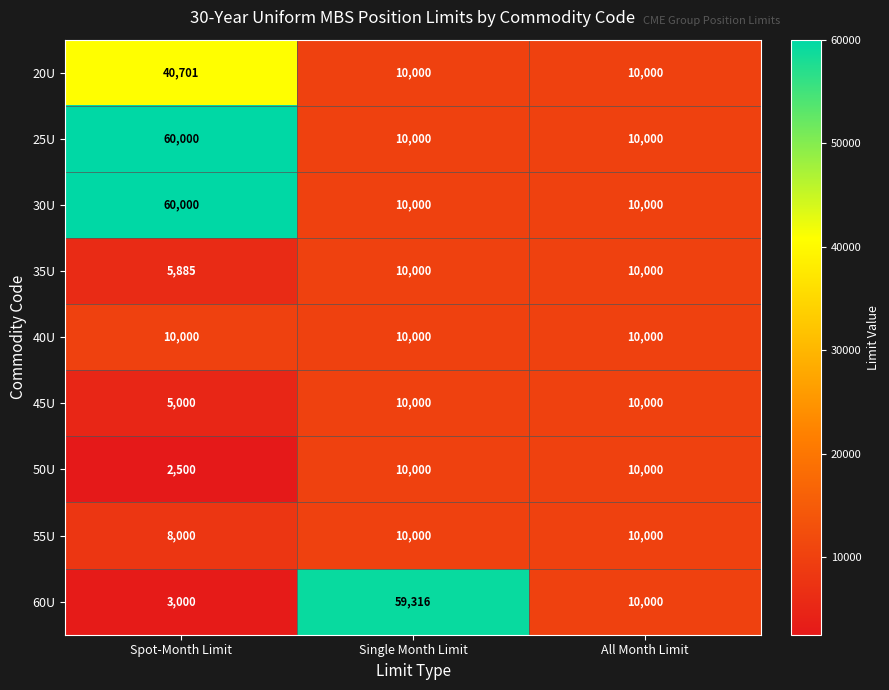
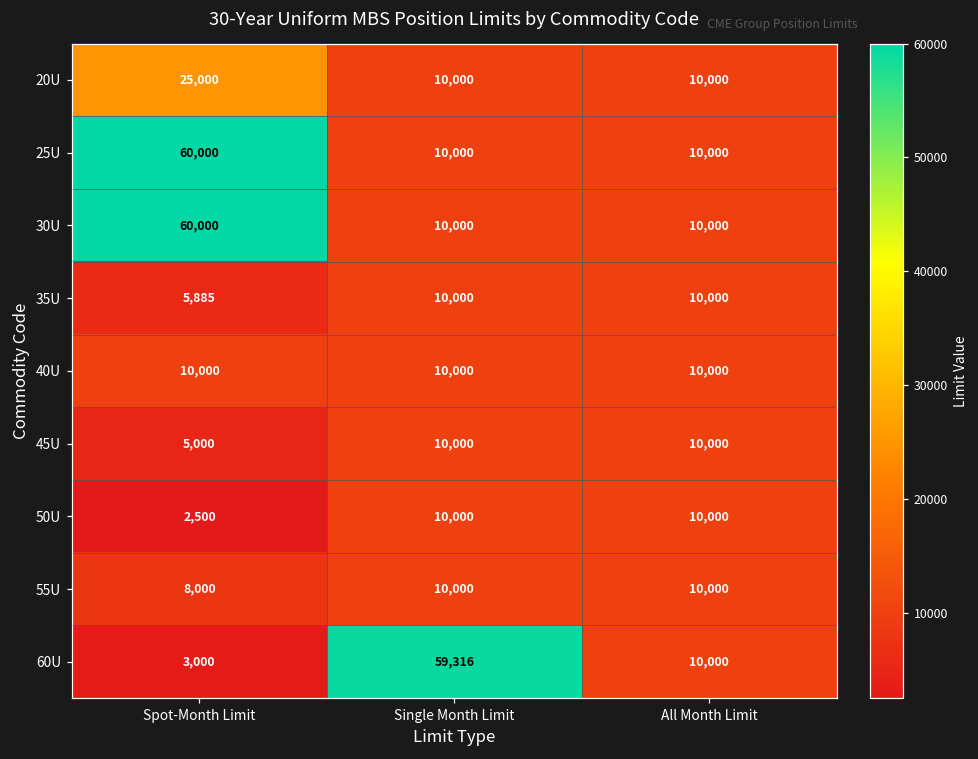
  {
    "20U": {
-     "Spot-Month Limit": "40,701",
+     "Spot-Month Limit": "25,000",
      "Single Month Limit": "10,000",
      "All Month Limit": "10,000"
    },
    "25U": {
      "Spot-Month Limit": "60,000",
      "Single Month Limit": "10,000",
      "All Month Limit": "10,000"
    },
    "30U": {
      "Spot-Month Limit": "60,000",
      "Single Month Limit": "10,000",
      "All Month Limit": "10,000"
    },
    "35U": {
      "Spot-Month Limit": "5,885",
      "Single Month Limit": "10,000",
      "All Month Limit": "10,000"
    },
    "40U": {
      "Spot-Month Limit": "10,000",
      "Single Month Limit": "10,000",
      "All Month Limit": "10,000"
    },
    "45U": {
      "Spot-Month Limit": "5,000",
      "Single Month Limit": "10,000",
      "All Month Limit": "10,000"
    },
    "50U": {
      "Spot-Month Limit": "2,500",
      "Single Month Limit": "10,000",
      "All Month Limit": "10,000"
    },
    "55U": {
      "Spot-Month Limit": "8,000",
      "Single Month Limit": "10,000",
      "All Month Limit": "10,000"
    },
    "60U": {
      "Spot-Month Limit": "3,000",
      "Single Month Limit": "59,316",
      "All Month Limit": "10,000"
    }
  }
